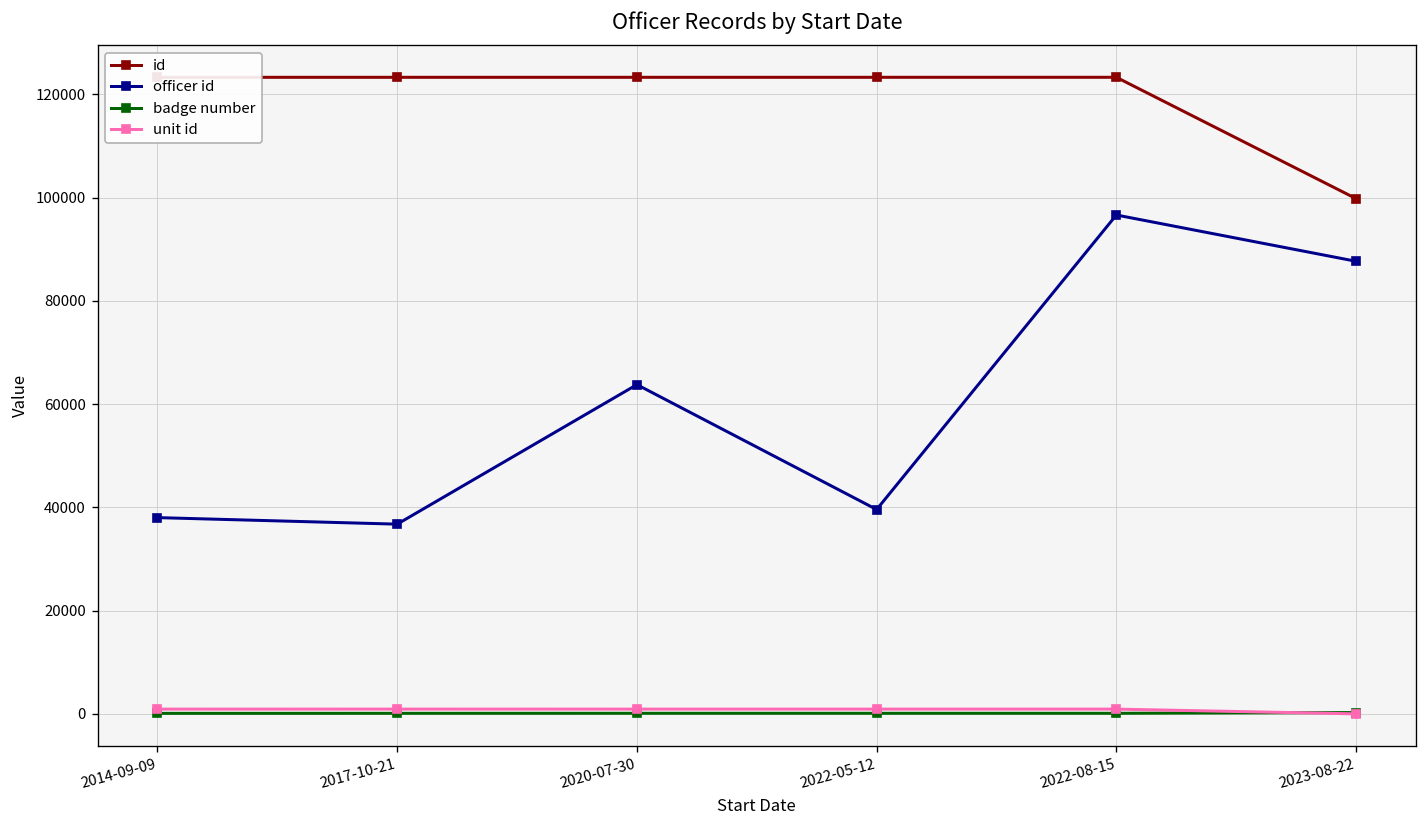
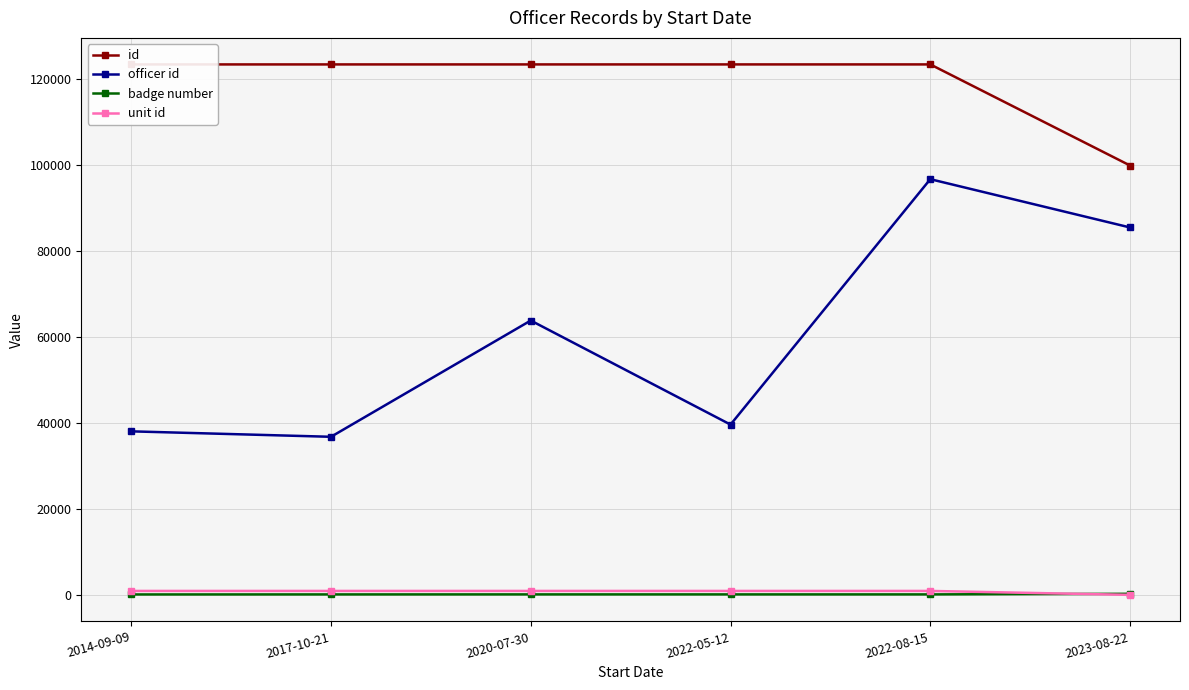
  {
    "id": {
      "2017-10-21": 123000,
      "2020-07-30": 123000,
      "2022-05-12": 123000,
      "2022-08-15": 123000,
      "2023-08-22": 100000
    },
    "officer id": {
      "2014-09-09": 38000,
      "2017-10-21": 37000,
      "2020-07-30": 64000,
      "2022-05-12": 40000,
      "2022-08-15": 97000,
-     "2023-08-22": 88000
+     "2023-08-22": 85000
    },
    "badge number": {
      "2014-09-09": 0,
      "2017-10-21": 0,
      "2020-07-30": 0,
      "2022-05-12": 0,
      "2022-08-15": 0
    },
    "unit id": {
      "2014-09-09": 1000,
      "2017-10-21": 1000,
      "2020-07-30": 1000,
      "2022-05-12": 1000,
      "2022-08-15": 1000
    }
  }
